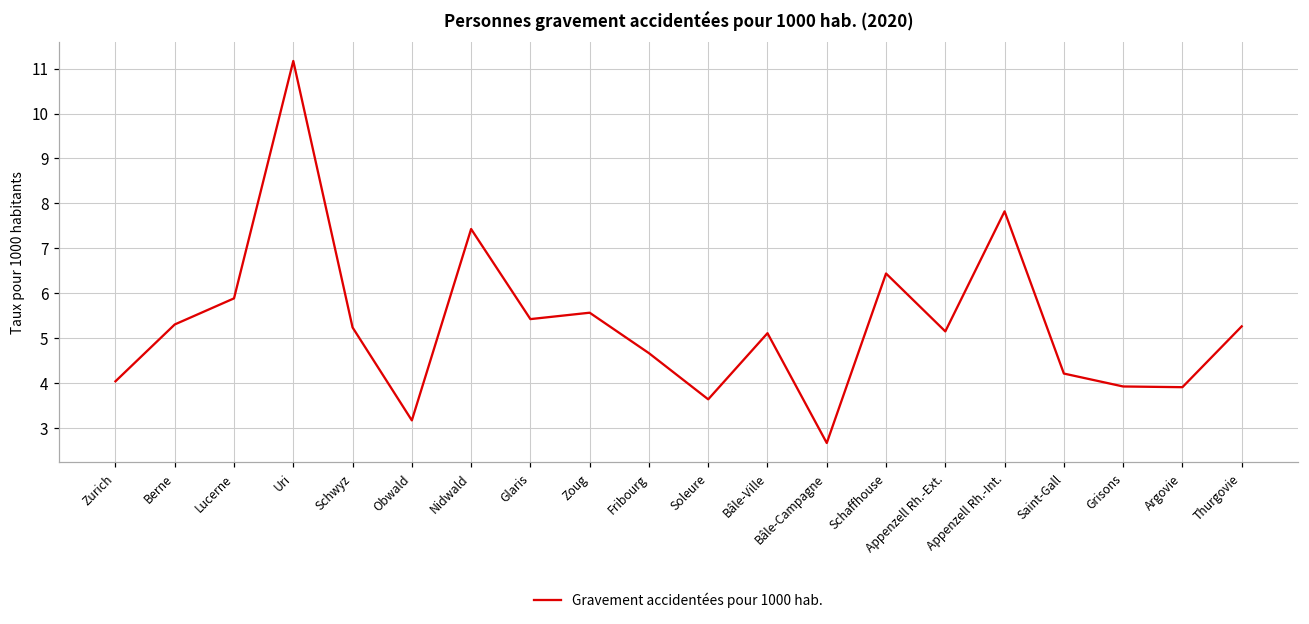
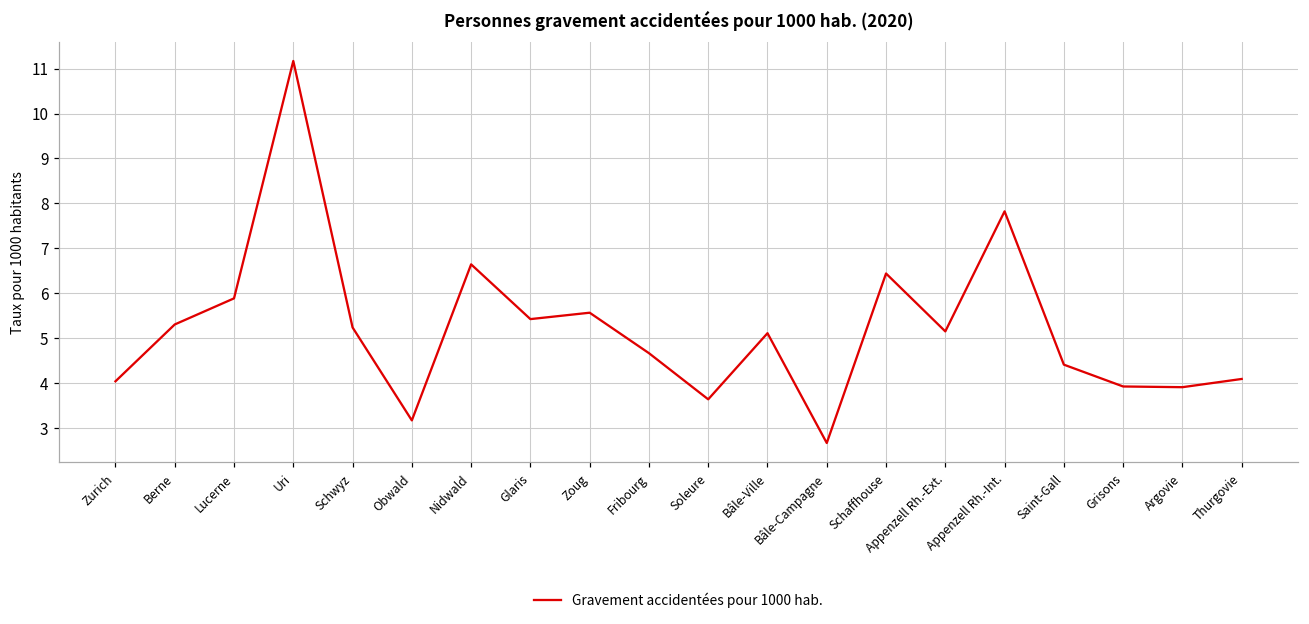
  {
    "Zurich": 4.0,
    "Berne": 5.3,
    "Lucerne": 5.9,
    "Uri": 11.2,
    "Schwyz": 5.2,
    "Obwald": 3.2,
-   "Nidwald": 7.4,
+   "Nidwald": 6.6,
    "Glaris": 5.4,
    "Zoug": 5.6,
    "Fribourg": 4.7,
    "Soleure": 3.6,
    "Bâle-Ville": 5.1,
    "Bâle-Campagne": 2.7,
    "Schaffhouse": 6.4,
    "Appenzell Rh.-Ext.": 5.1,
    "Appenzell Rh.-Int.": 7.8,
-   "Saint-Gall": 4.2,
+   "Saint-Gall": 4.4,
    "Grisons": 3.9,
    "Argovie": 3.9,
-   "Thurgovie": 5.3
+   "Thurgovie": 4.1
  }
